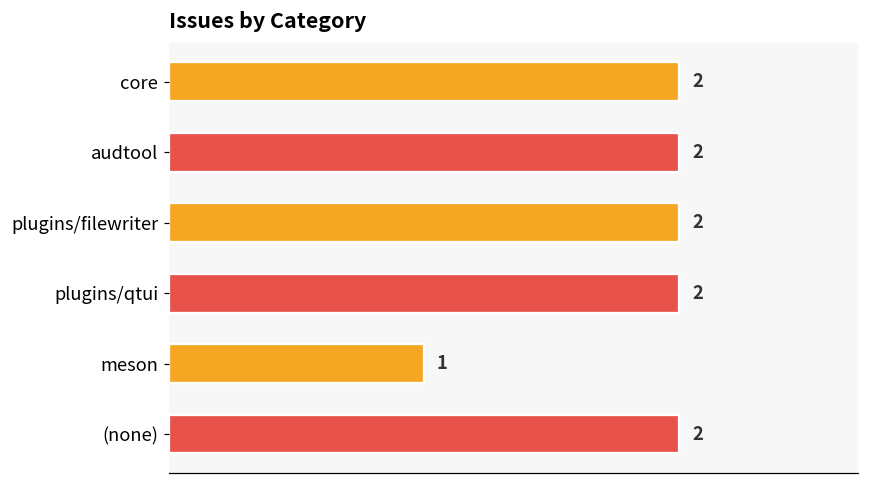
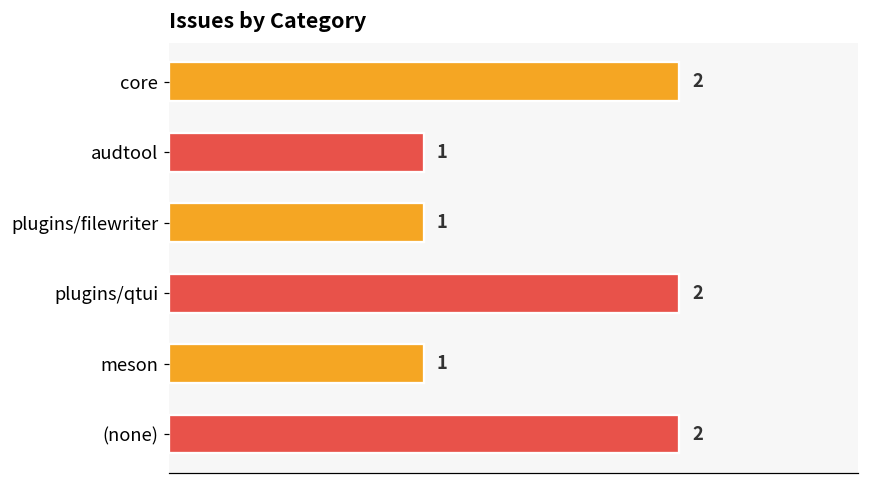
  {
    "core": 2,
-   "audtool": 2,
-   "plugins/filewriter": 2,
+   "audtool": 1,
+   "plugins/filewriter": 1,
    "plugins/qtui": 2,
    "meson": 1,
    "(none)": 2
  }
